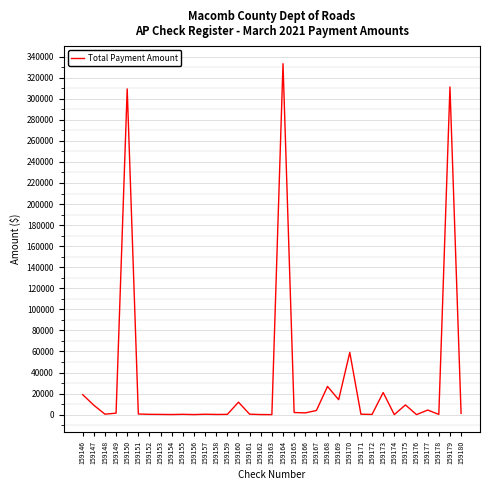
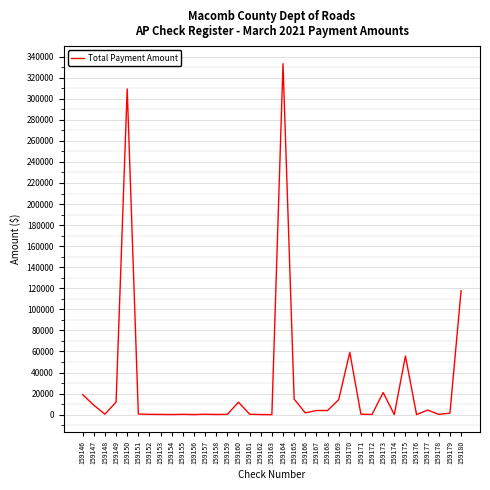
  {
    "159146": 19000,
    "159147": 9000,
    "159148": 0,
-   "159149": 1000,
+   "159149": 12000,
    "159150": 309000,
    "159151": 1000,
    "159152": 0,
    "159153": 0,
    "159154": 0,
    "159155": 0,
    "159156": 0,
    "159157": 0,
    "159158": 0,
    "159159": 0,
    "159160": 12000,
    "159161": 0,
    "159162": 0,
    "159163": 0,
    "159164": 333000,
-   "159165": 2000,
+   "159165": 15000,
    "159166": 2000,
    "159167": 4000,
-   "159168": 27000,
+   "159168": 4000,
    "159169": 14000,
    "159170": 59000,
    "159171": 0,
    "159172": 0,
    "159173": 21000,
    "159174": 0,
-   "159175": 9000,
+   "159175": 56000,
    "159176": 0,
    "159177": 4000,
    "159178": 0,
-   "159179": 311000,
-   "159180": 1000
+   "159179": 1000,
+   "159180": 118000
  }
